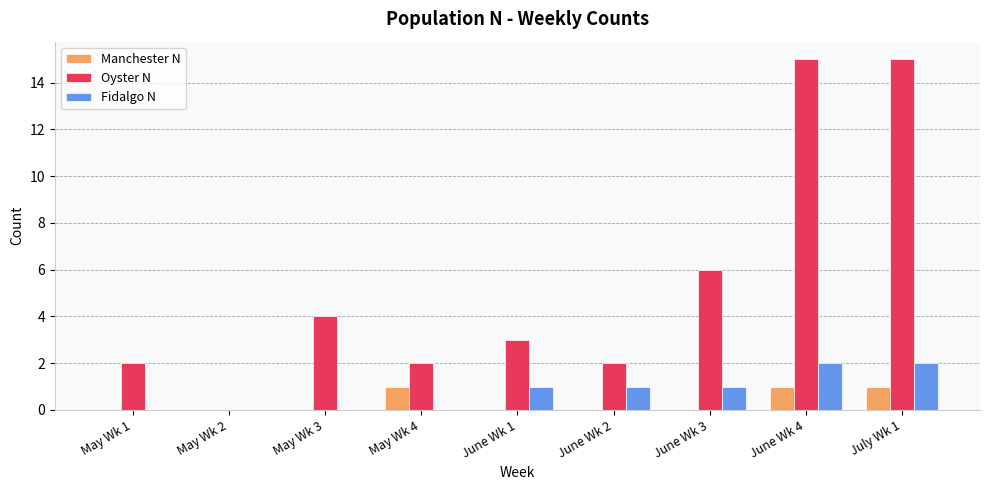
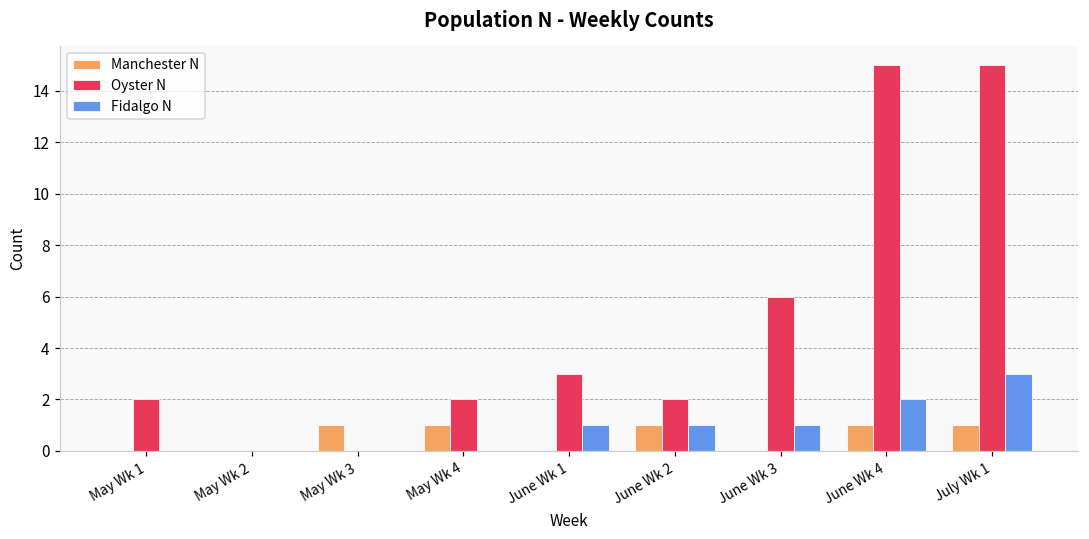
  {
    "Manchester N": {
      "May Wk 1": 0,
      "May Wk 2": 0,
-     "May Wk 3": 0,
+     "May Wk 3": 1,
      "May Wk 4": 1,
      "June Wk 1": 0,
-     "June Wk 2": 0,
+     "June Wk 2": 1,
      "June Wk 3": 0,
      "June Wk 4": 1,
      "July Wk 1": 1
    },
    "Oyster N": {
      "May Wk 1": 2,
      "May Wk 2": 0,
-     "May Wk 3": 4,
+     "May Wk 3": 0,
      "May Wk 4": 2,
      "June Wk 1": 3,
      "June Wk 2": 2,
      "June Wk 3": 6,
      "June Wk 4": 15,
      "July Wk 1": 15
    },
    "Fidalgo N": {
      "May Wk 1": 0,
      "May Wk 2": 0,
      "May Wk 3": 0,
      "May Wk 4": 0,
      "June Wk 1": 1,
      "June Wk 2": 1,
      "June Wk 3": 1,
      "June Wk 4": 2,
-     "July Wk 1": 2
+     "July Wk 1": 3
    }
  }
